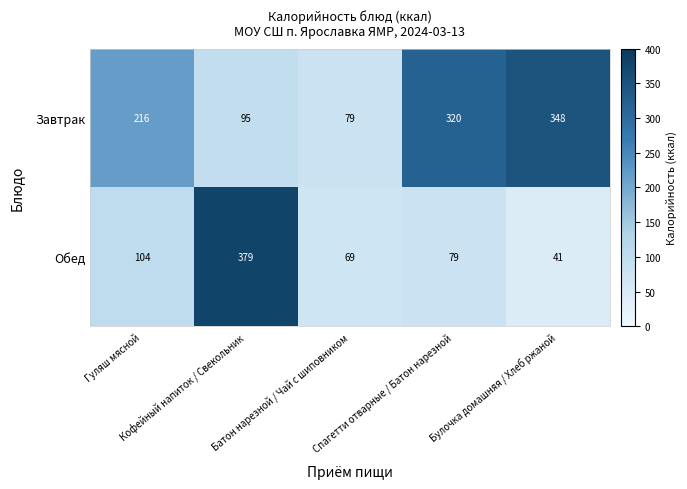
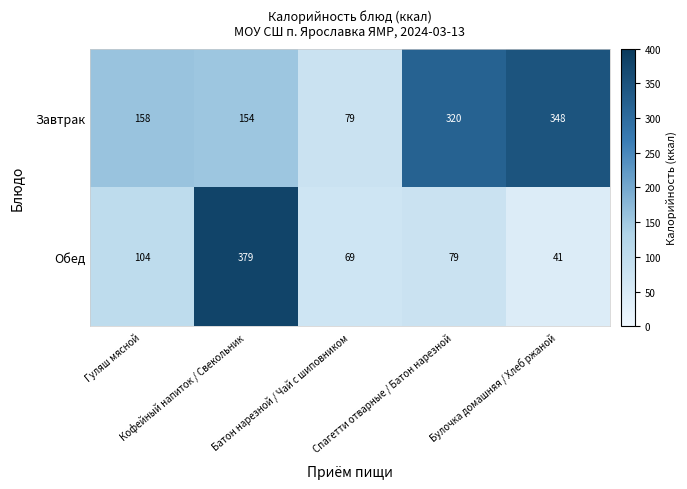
  {
    "Завтрак": {
-     "Гуляш мясной": 216,
-     "Кофейный напиток / Свекольник": 95,
+     "Гуляш мясной": 158,
+     "Кофейный напиток / Свекольник": 154,
      "Батон нарезной / Чай с шиповником": 79,
      "Спагетти отварные / Батон нарезной": 320,
      "Булочка домашняя / Хлеб ржаной": 348
    },
    "Обед": {
      "Гуляш мясной": 104,
      "Кофейный напиток / Свекольник": 379,
      "Батон нарезной / Чай с шиповником": 69,
      "Спагетти отварные / Батон нарезной": 79,
      "Булочка домашняя / Хлеб ржаной": 41
    }
  }
